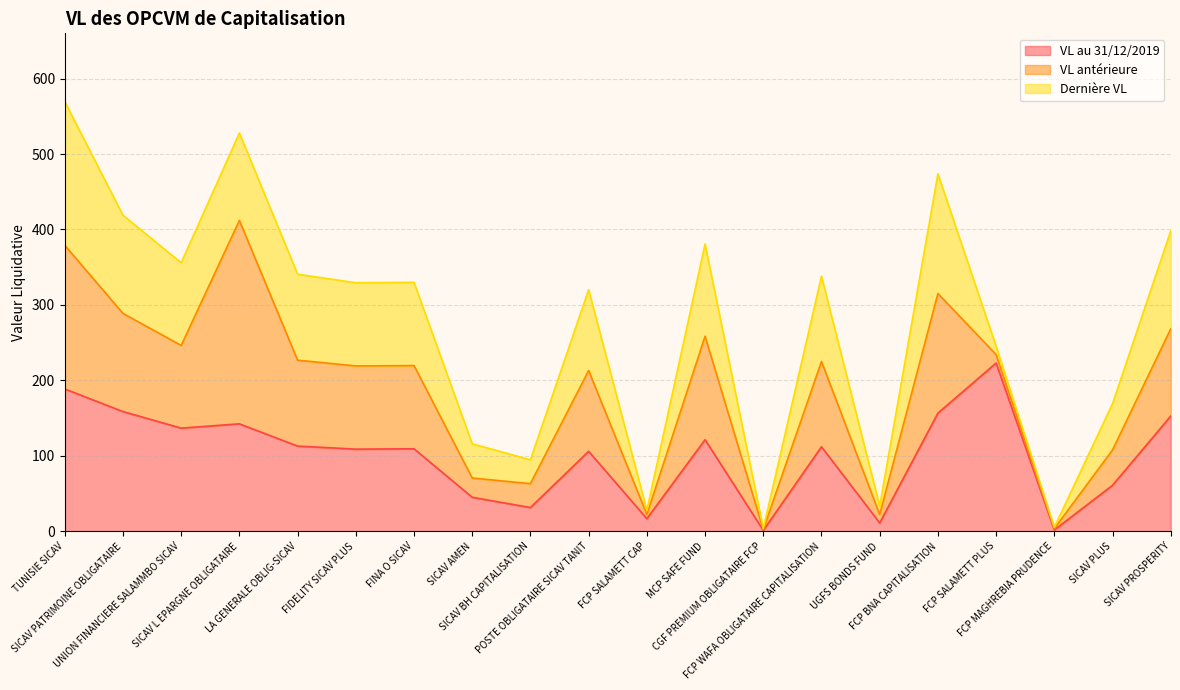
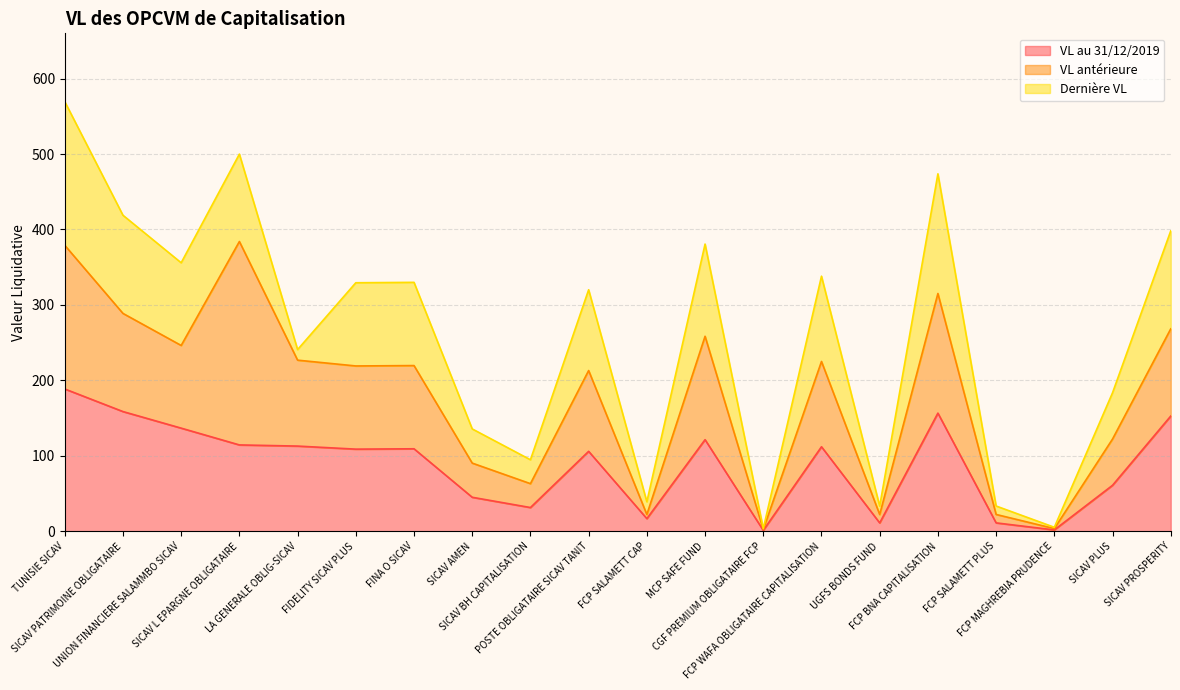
  {
    "VL au 31/12/2019": {
      "TUNISIE SICAV": 190,
      "SICAV PATRIMOINE OBLIGATAIRE": 160,
      "UNION FINANCIERE SALAMMBO SICAV": 140,
-     "SICAV L EPARGNE OBLIGATAIRE": 140,
+     "SICAV L EPARGNE OBLIGATAIRE": 110,
      "LA GENERALE OBLIG-SICAV": 110,
      "FIDELITY SICAV PLUS": 110,
      "FINA O SICAV": 110,
      "SICAV AMEN": 50,
      "SICAV BH CAPITALISATION": 30,
      "POSTE OBLIGATAIRE SICAV TANIT": 110,
      "FCP SALAMETT CAP": 20,
      "MCP SAFE FUND": 120,
      "FCP WAFA OBLIGATAIRE CAPITALISATION": 110,
      "UGFS BONDS FUND": 10,
      "FCP BNA CAPITALISATION": 160,
-     "FCP SALAMETT PLUS": 220,
+     "FCP SALAMETT PLUS": 10,
      "SICAV PLUS": 60,
      "SICAV PROSPERITY": 150
    },
    "VL antérieure": {
      "TUNISIE SICAV": 190,
      "SICAV PATRIMOINE OBLIGATAIRE": 130,
      "UNION FINANCIERE SALAMMBO SICAV": 110,
      "SICAV L EPARGNE OBLIGATAIRE": 270,
      "LA GENERALE OBLIG-SICAV": 110,
      "FIDELITY SICAV PLUS": 110,
      "FINA O SICAV": 110,
-     "SICAV AMEN": 30,
+     "SICAV AMEN": 50,
      "SICAV BH CAPITALISATION": 30,
      "POSTE OBLIGATAIRE SICAV TANIT": 110,
      "FCP SALAMETT CAP": 10,
      "MCP SAFE FUND": 140,
      "FCP WAFA OBLIGATAIRE CAPITALISATION": 110,
      "UGFS BONDS FUND": 10,
      "FCP BNA CAPITALISATION": 160,
      "FCP SALAMETT PLUS": 10,
-     "SICAV PLUS": 50,
+     "SICAV PLUS": 60,
      "SICAV PROSPERITY": 120
    },
    "Dernière VL": {
      "TUNISIE SICAV": 190,
      "SICAV PATRIMOINE OBLIGATAIRE": 130,
      "UNION FINANCIERE SALAMMBO SICAV": 110,
      "SICAV L EPARGNE OBLIGATAIRE": 120,
-     "LA GENERALE OBLIG-SICAV": 110,
+     "LA GENERALE OBLIG-SICAV": 10,
      "FIDELITY SICAV PLUS": 110,
      "FINA O SICAV": 110,
      "SICAV AMEN": 50,
      "SICAV BH CAPITALISATION": 30,
      "POSTE OBLIGATAIRE SICAV TANIT": 110,
-     "FCP SALAMETT CAP": 10,
+     "FCP SALAMETT CAP": 20,
      "MCP SAFE FUND": 120,
      "FCP WAFA OBLIGATAIRE CAPITALISATION": 110,
      "UGFS BONDS FUND": 10,
      "FCP BNA CAPITALISATION": 160,
      "FCP SALAMETT PLUS": 10,
      "SICAV PLUS": 60,
      "SICAV PROSPERITY": 130
    }
  }
